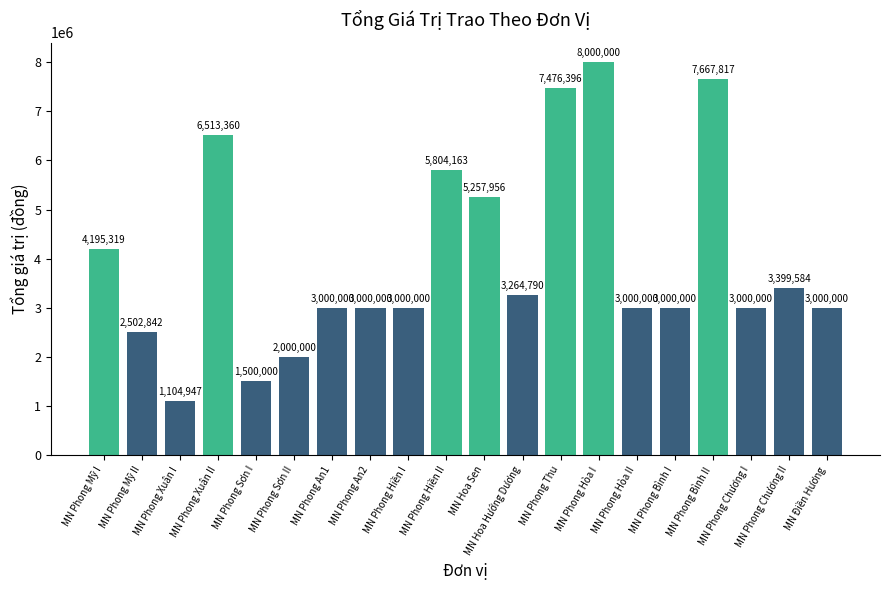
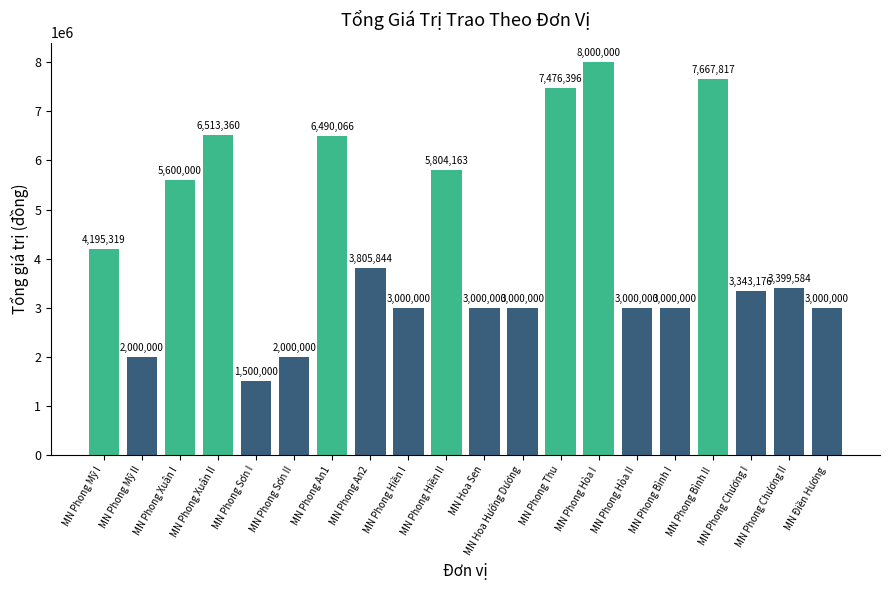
  {
    "MN Phong Mỹ I": "4,195,319",
-   "MN Phong Mỹ II": "2,502,842",
-   "MN Phong Xuân I": "1,104,947",
+   "MN Phong Mỹ II": "2,000,000",
+   "MN Phong Xuân I": "5,600,000",
    "MN Phong Xuân II": "6,513,360",
    "MN Phong Sơn I": "1,500,000",
    "MN Phong Sơn II": "2,000,000",
-   "MN Phong An1": "3,000,000",
-   "MN Phong An2": "3,000,000",
+   "MN Phong An1": "6,490,066",
+   "MN Phong An2": "3,805,844",
    "MN Phong Hiền I": "3,000,000",
    "MN Phong Hiền II": "5,804,163",
-   "MN Hoa Sen": "5,257,956",
-   "MN Hoa Hướng Dương": "3,264,790",
+   "MN Hoa Sen": "3,000,000",
+   "MN Hoa Hướng Dương": "3,000,000",
    "MN Phong Thu": "7,476,396",
    "MN Phong Hòa I": "8,000,000",
    "MN Phong Hòa II": "3,000,000",
    "MN Phong Bình I": "3,000,000",
    "MN Phong Bình II": "7,667,817",
-   "MN Phong Chương I": "3,000,000",
+   "MN Phong Chương I": "3,343,176",
    "MN Phong Chương II": "3,399,584",
    "MN Điền Hương": "3,000,000"
  }
